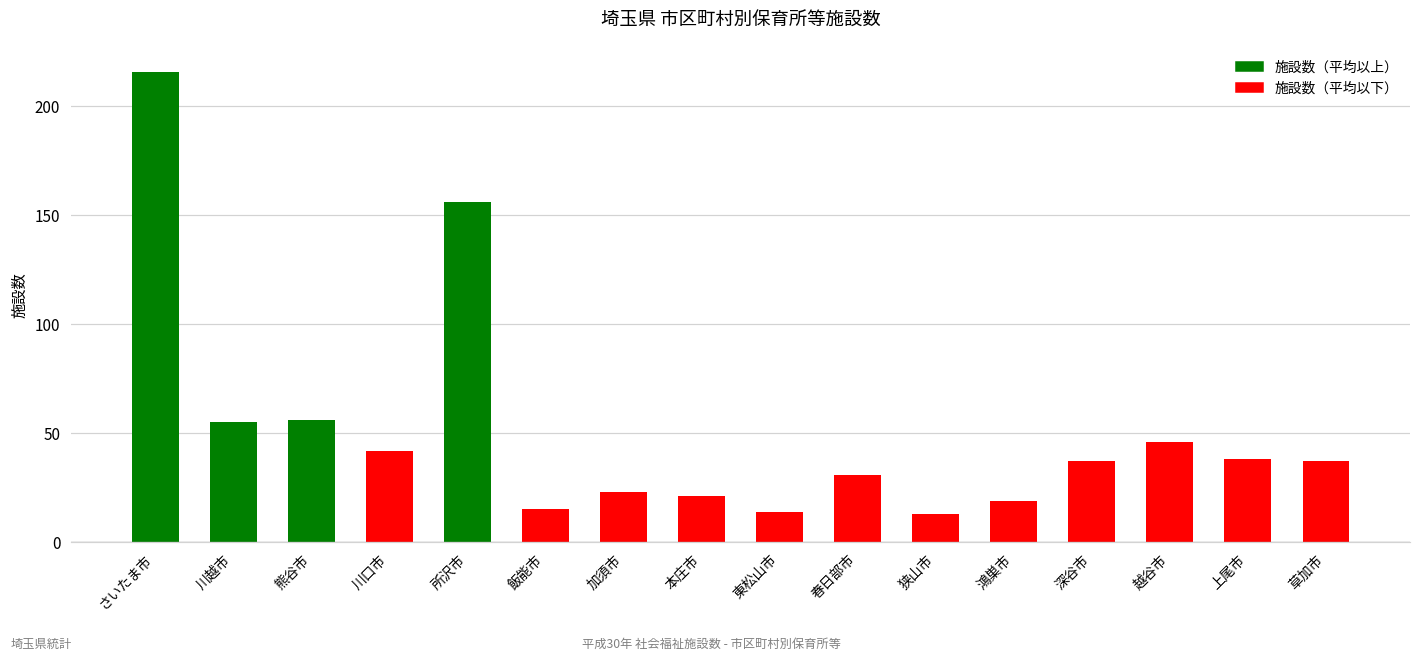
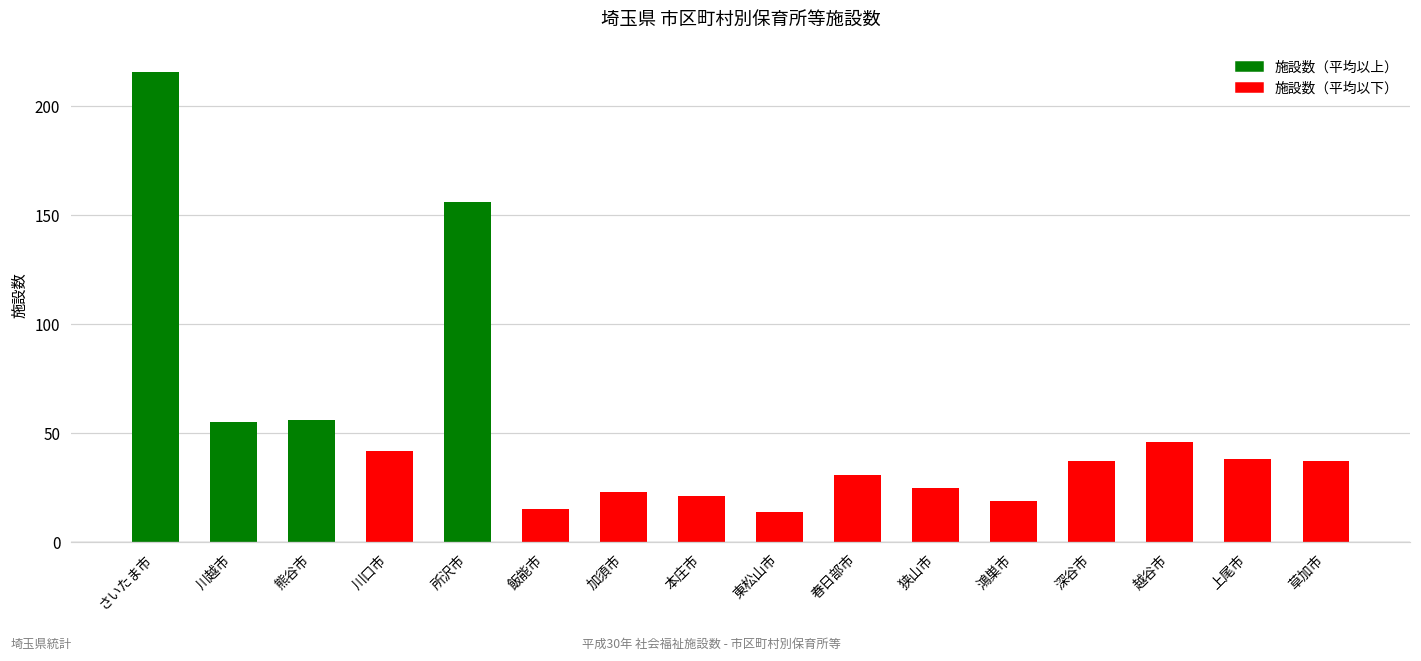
  {
    "さいたま市": 216,
    "川越市": 55,
    "熊谷市": 56,
    "川口市": 42,
    "所沢市": 156,
    "飯能市": 15,
    "加須市": 23,
    "本庄市": 21,
    "東松山市": 14,
    "春日部市": 31,
-   "狭山市": 13,
+   "狭山市": 25,
    "鴻巣市": 19,
    "深谷市": 37,
    "越谷市": 46,
    "上尾市": 38,
    "草加市": 37
  }
